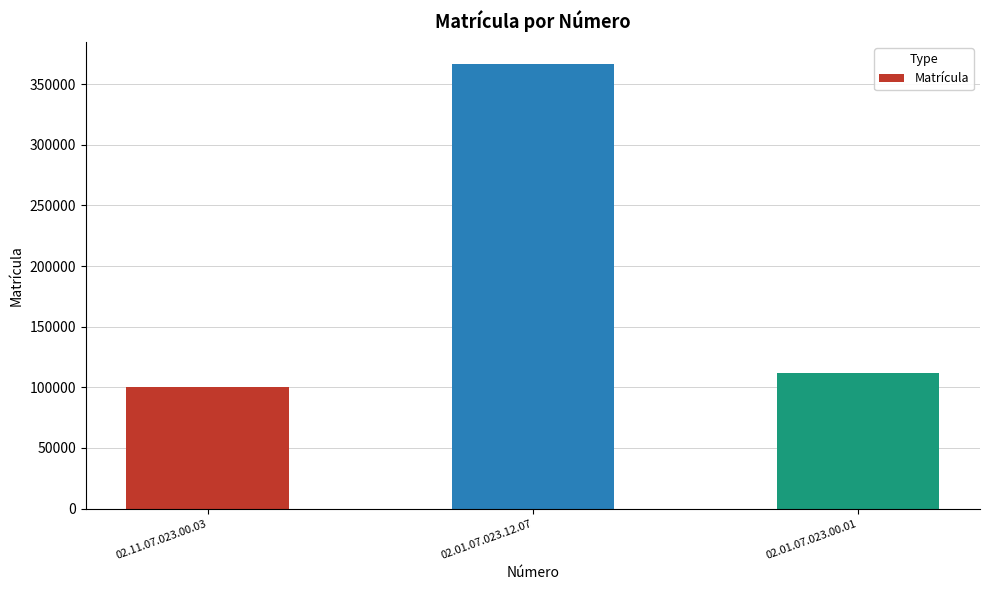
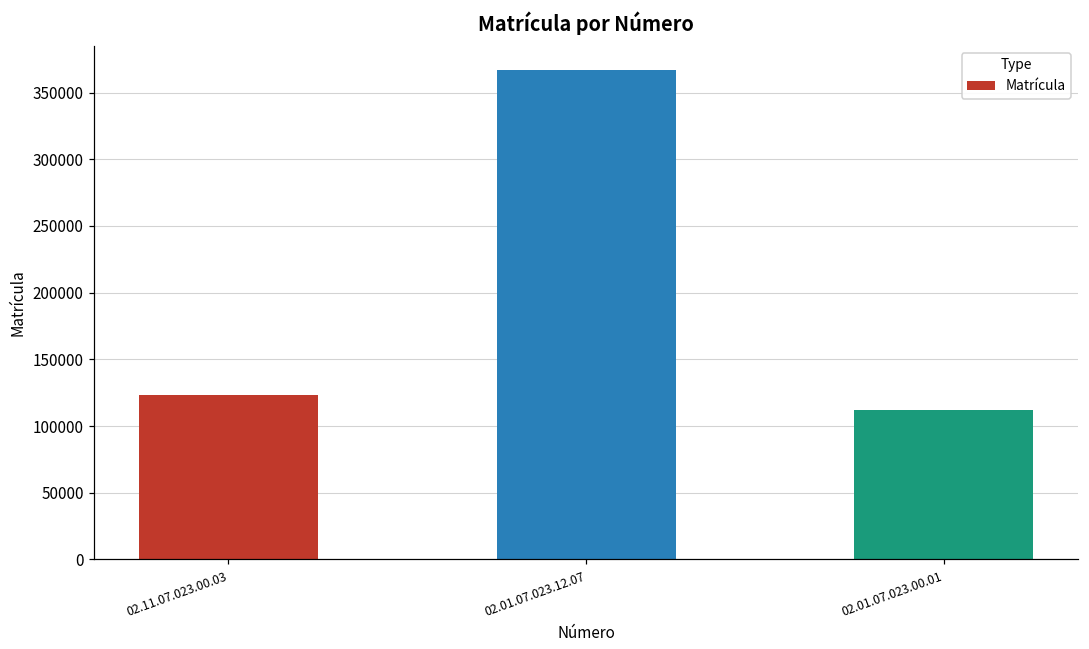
  {
-   "02.11.07.023.00.03": 100000,
+   "02.11.07.023.00.03": 123000,
    "02.01.07.023.12.07": 367000,
    "02.01.07.023.00.01": 112000
  }
